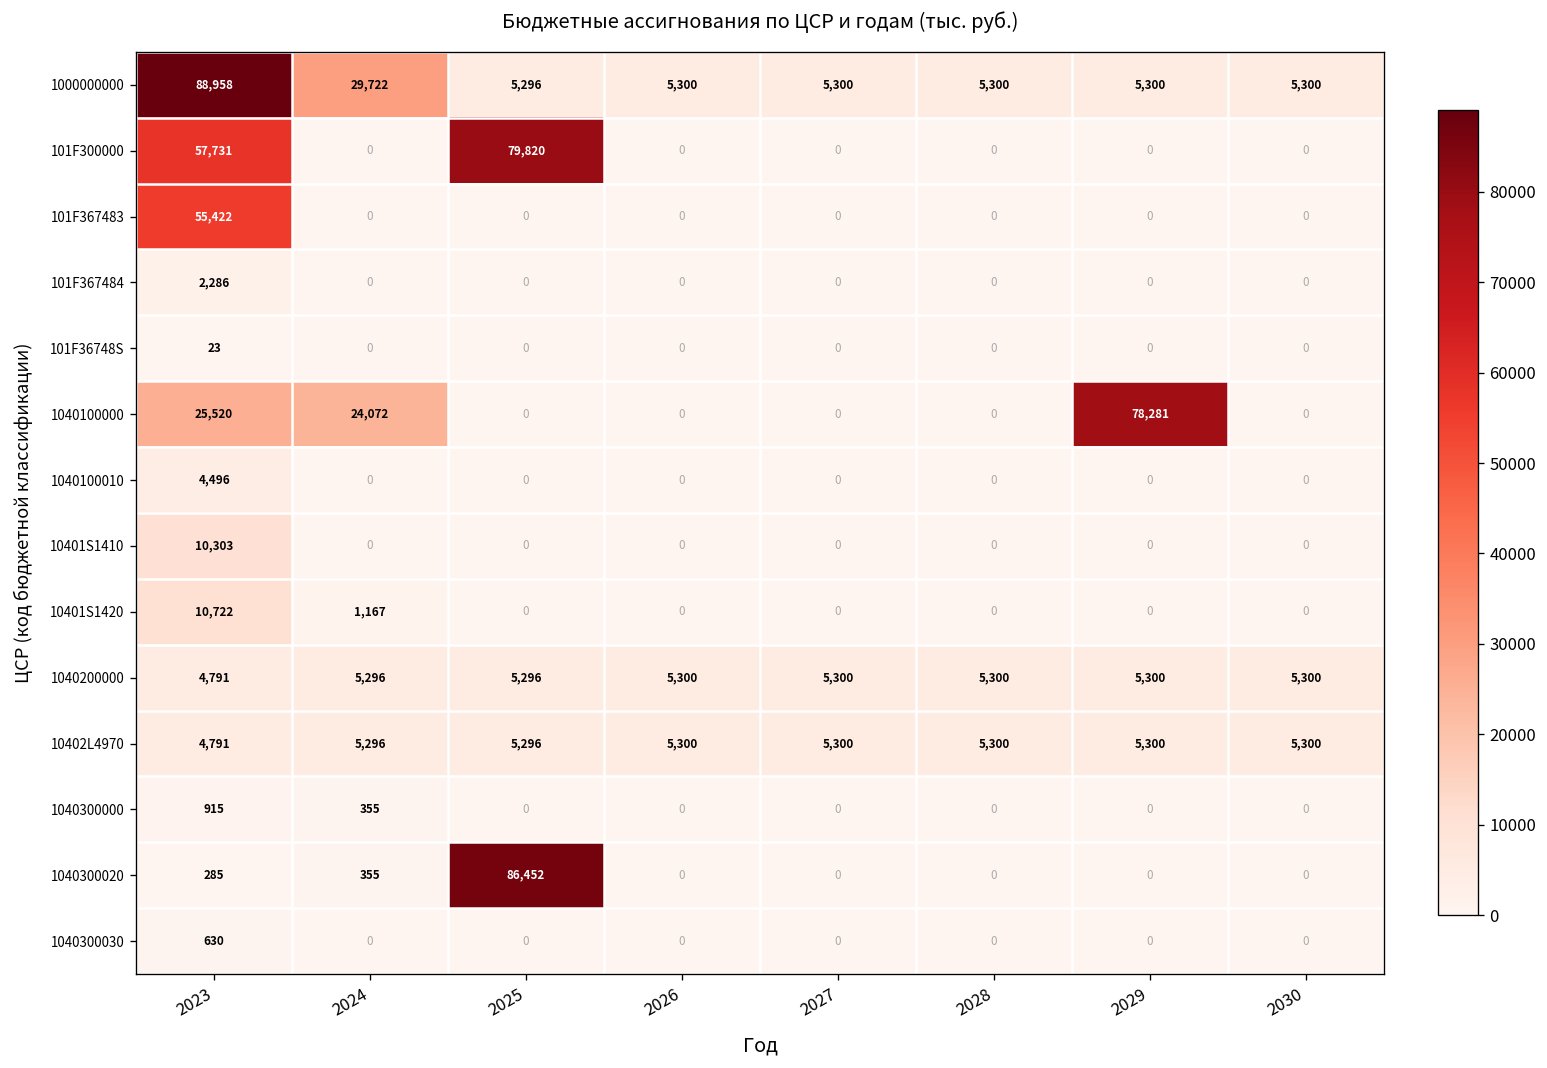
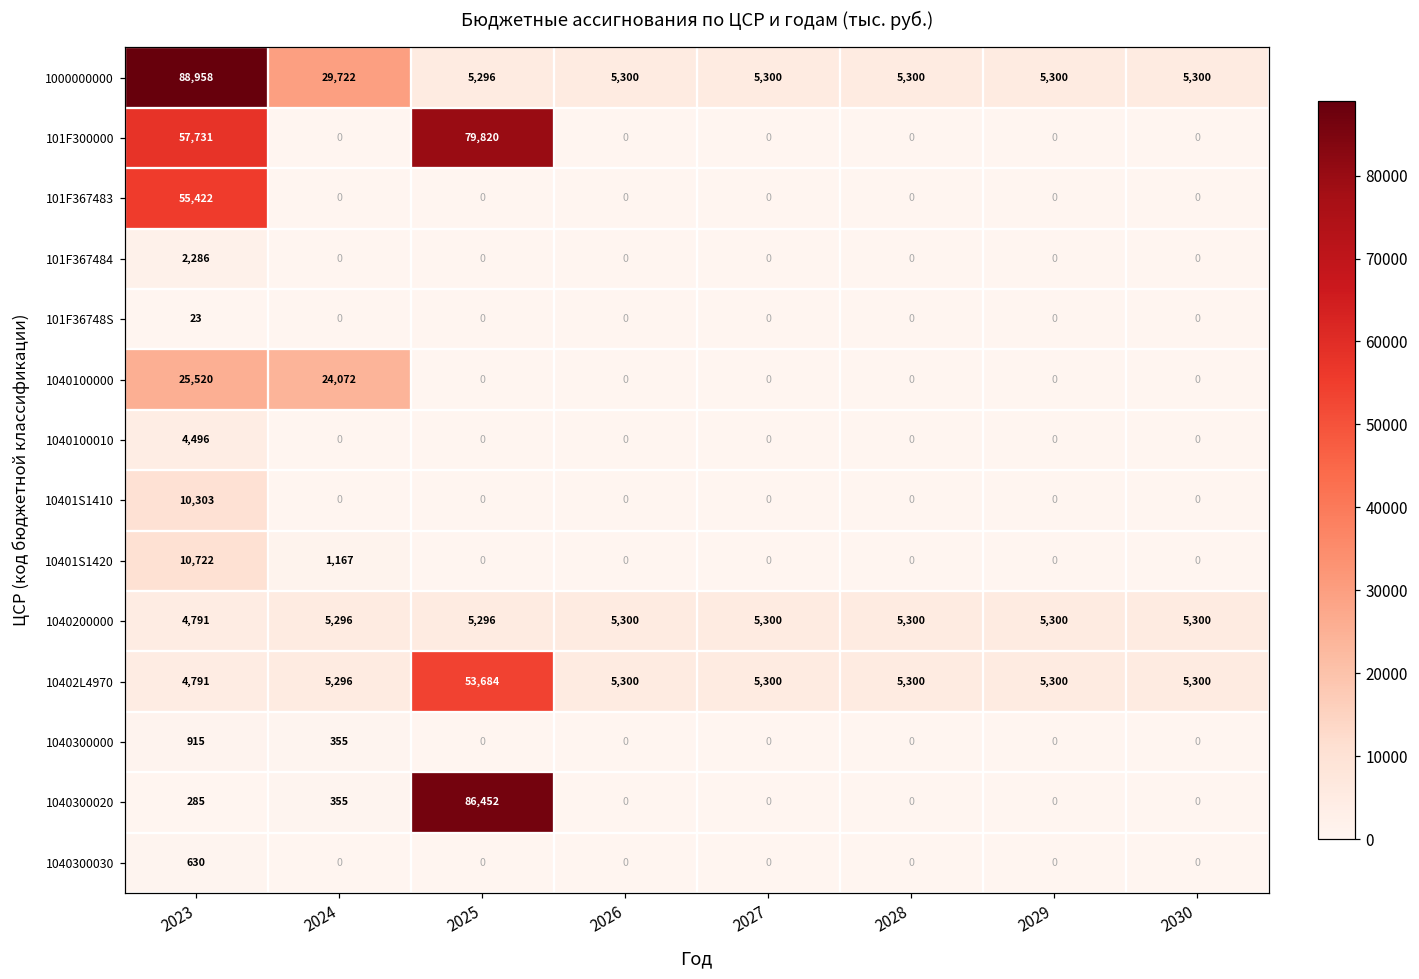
  {
    "1000000000": {
      "2023": "88,958",
      "2024": "29,722",
      "2025": "5,296",
      "2026": "5,300",
      "2027": "5,300",
      "2028": "5,300",
      "2029": "5,300",
      "2030": "5,300"
    },
    "101F300000": {
      "2023": "57,731",
      "2024": "0",
      "2025": "79,820",
      "2026": "0",
      "2027": "0",
      "2028": "0",
      "2029": "0",
      "2030": "0"
    },
    "101F367483": {
      "2023": "55,422",
      "2024": "0",
      "2025": "0",
      "2026": "0",
      "2027": "0",
      "2028": "0",
      "2029": "0",
      "2030": "0"
    },
    "101F367484": {
      "2023": "2,286",
      "2024": "0",
      "2025": "0",
      "2026": "0",
      "2027": "0",
      "2028": "0",
      "2029": "0",
      "2030": "0"
    },
    "101F36748S": {
      "2023": "23",
      "2024": "0",
      "2025": "0",
      "2026": "0",
      "2027": "0",
      "2028": "0",
      "2029": "0",
      "2030": "0"
    },
    "1040100000": {
      "2023": "25,520",
      "2024": "24,072",
      "2025": "0",
      "2026": "0",
      "2027": "0",
      "2028": "0",
-     "2029": "78,281",
+     "2029": "0",
      "2030": "0"
    },
    "1040100010": {
      "2023": "4,496",
      "2024": "0",
      "2025": "0",
      "2026": "0",
      "2027": "0",
      "2028": "0",
      "2029": "0",
      "2030": "0"
    },
    "10401S1410": {
      "2023": "10,303",
      "2024": "0",
      "2025": "0",
      "2026": "0",
      "2027": "0",
      "2028": "0",
      "2029": "0",
      "2030": "0"
    },
    "10401S1420": {
      "2023": "10,722",
      "2024": "1,167",
      "2025": "0",
      "2026": "0",
      "2027": "0",
      "2028": "0",
      "2029": "0",
      "2030": "0"
    },
    "1040200000": {
      "2023": "4,791",
      "2024": "5,296",
      "2025": "5,296",
      "2026": "5,300",
      "2027": "5,300",
      "2028": "5,300",
      "2029": "5,300",
      "2030": "5,300"
    },
    "10402L4970": {
      "2023": "4,791",
      "2024": "5,296",
-     "2025": "5,296",
+     "2025": "53,684",
      "2026": "5,300",
      "2027": "5,300",
      "2028": "5,300",
      "2029": "5,300",
      "2030": "5,300"
    },
    "1040300000": {
      "2023": "915",
      "2024": "355",
      "2025": "0",
      "2026": "0",
      "2027": "0",
      "2028": "0",
      "2029": "0",
      "2030": "0"
    },
    "1040300020": {
      "2023": "285",
      "2024": "355",
      "2025": "86,452",
      "2026": "0",
      "2027": "0",
      "2028": "0",
      "2029": "0",
      "2030": "0"
    },
    "1040300030": {
      "2023": "630",
      "2024": "0",
      "2025": "0",
      "2026": "0",
      "2027": "0",
      "2028": "0",
      "2029": "0",
      "2030": "0"
    }
  }
